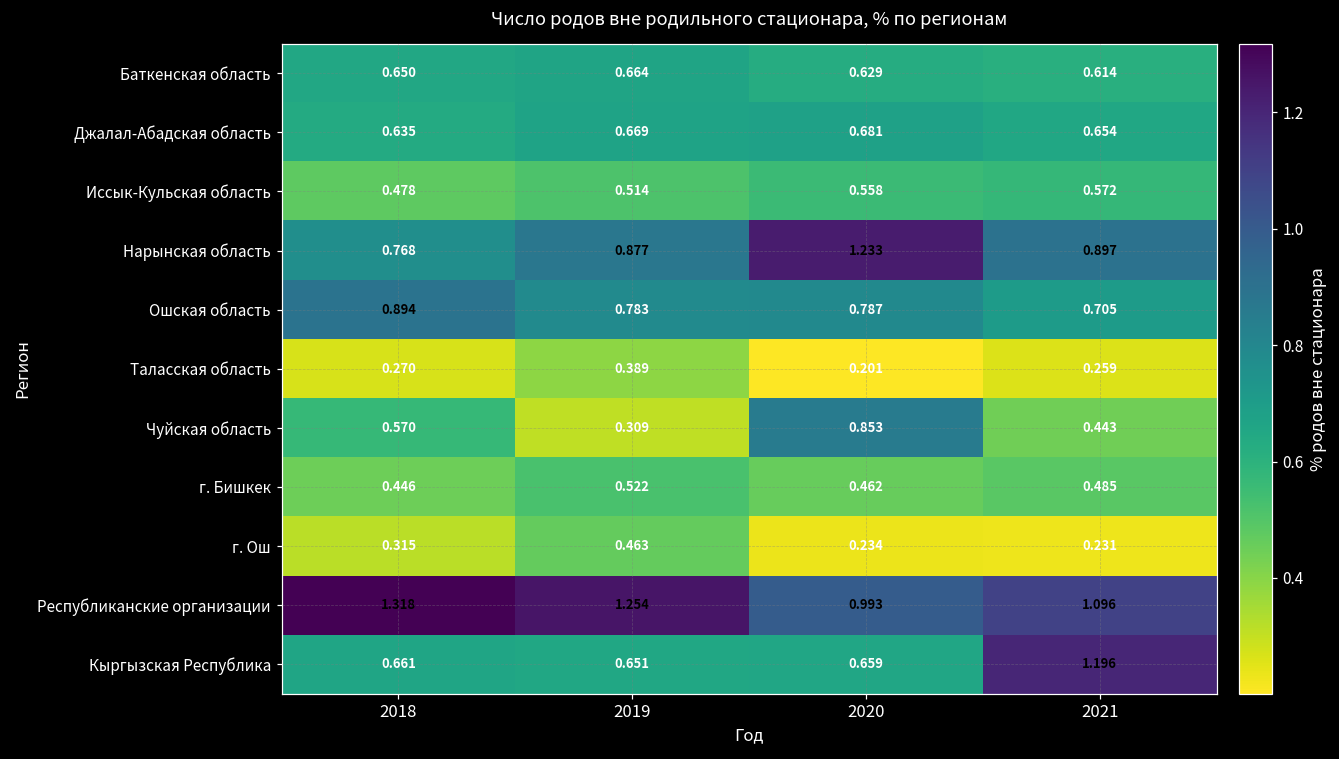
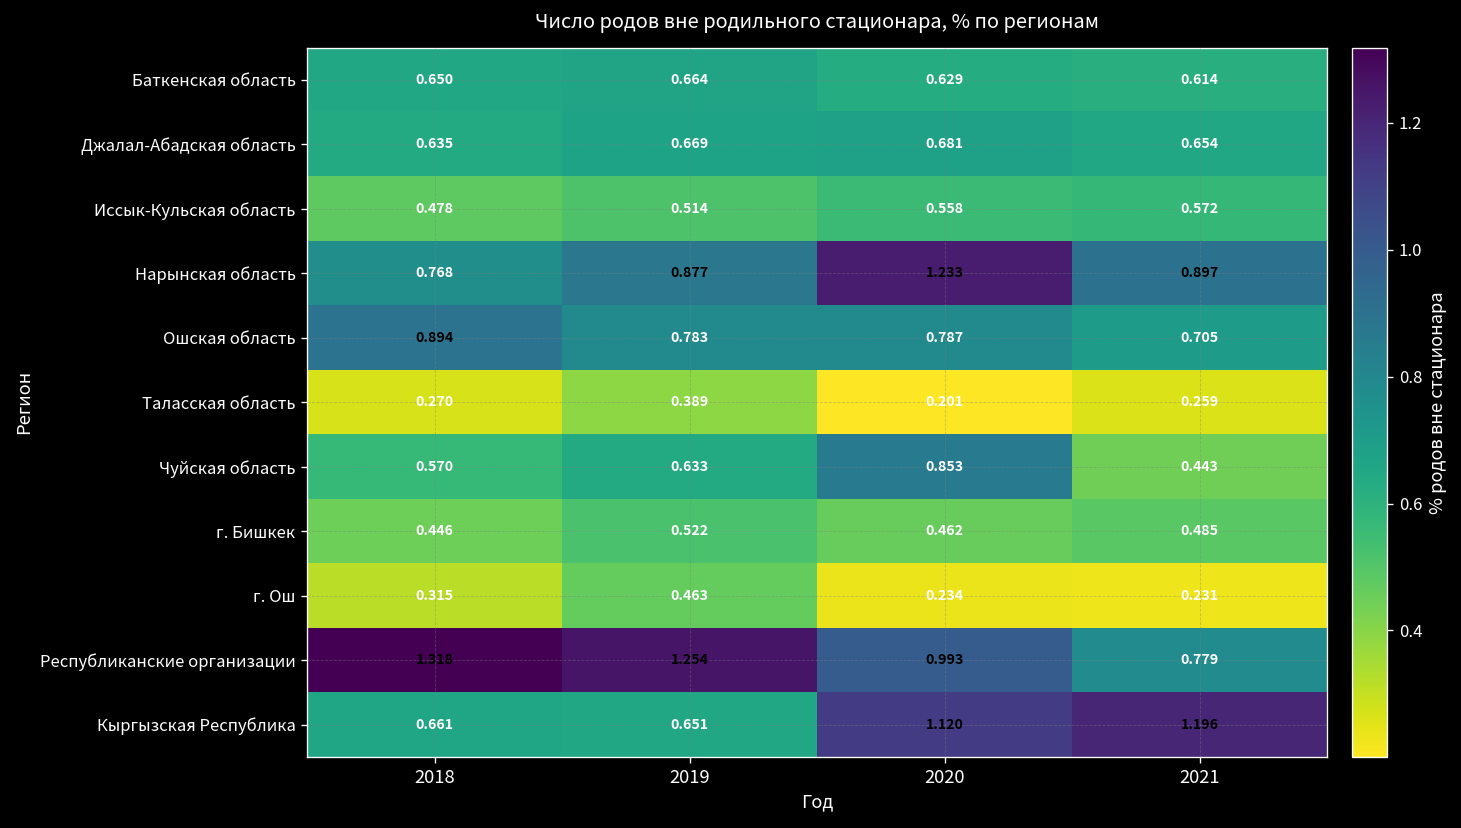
  {
    "Баткенская область": {
      "2018": 0.650,
      "2019": 0.664,
      "2020": 0.629,
      "2021": 0.614
    },
    "Джалал-Абадская область": {
      "2018": 0.635,
      "2019": 0.669,
      "2020": 0.681,
      "2021": 0.654
    },
    "Иссык-Кульская область": {
      "2018": 0.478,
      "2019": 0.514,
      "2020": 0.558,
      "2021": 0.572
    },
    "Нарынская область": {
      "2018": 0.768,
      "2019": 0.877,
      "2020": 1.233,
      "2021": 0.897
    },
    "Ошская область": {
      "2018": 0.894,
      "2019": 0.783,
      "2020": 0.787,
      "2021": 0.705
    },
    "Таласская область": {
      "2018": 0.270,
      "2019": 0.389,
      "2020": 0.201,
      "2021": 0.259
    },
    "Чуйская область": {
      "2018": 0.570,
-     "2019": 0.309,
+     "2019": 0.633,
      "2020": 0.853,
      "2021": 0.443
    },
    "г. Бишкек": {
      "2018": 0.446,
      "2019": 0.522,
      "2020": 0.462,
      "2021": 0.485
    },
    "г. Ош": {
      "2018": 0.315,
      "2019": 0.463,
      "2020": 0.234,
      "2021": 0.231
    },
    "Республиканские организации": {
      "2018": 1.318,
      "2019": 1.254,
      "2020": 0.993,
-     "2021": 1.096
+     "2021": 0.779
    },
    "Кыргызская Республика": {
      "2018": 0.661,
      "2019": 0.651,
-     "2020": 0.659,
+     "2020": 1.120,
      "2021": 1.196
    }
  }
